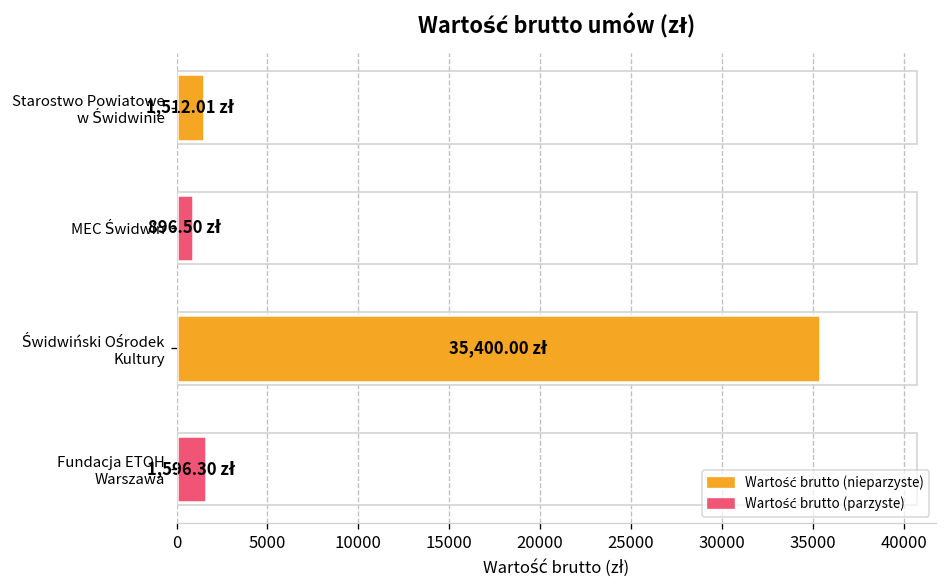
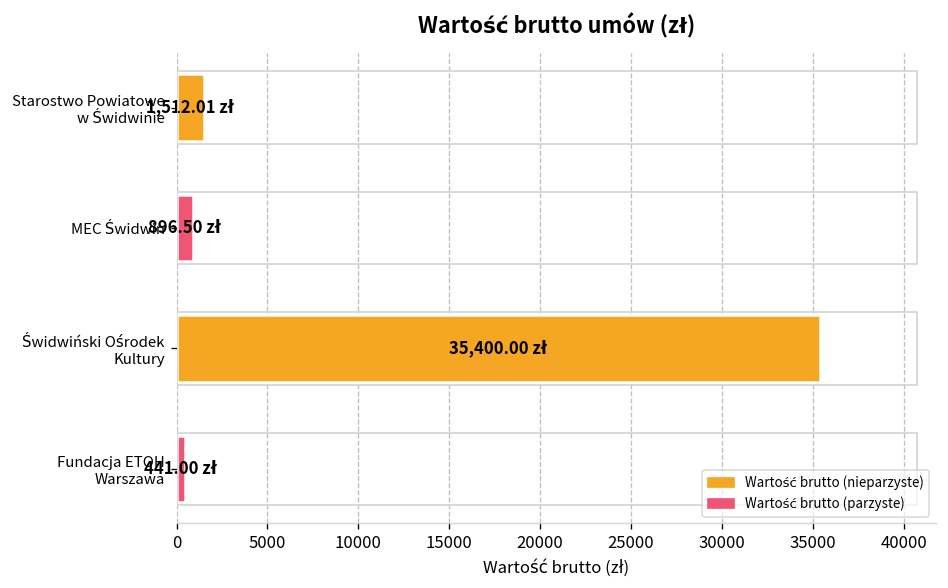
  {
    "Starostwo Powiatowe w Świdwinie": "1,512.01",
    "MEC Świdwin": "896.50",
    "Świdwiński Ośrodek Kultury": "35,400.00",
-   "Fundacja ETOH Warszawa": "1,596.30"
+   "Fundacja ETOH Warszawa": "441.00"
  }
